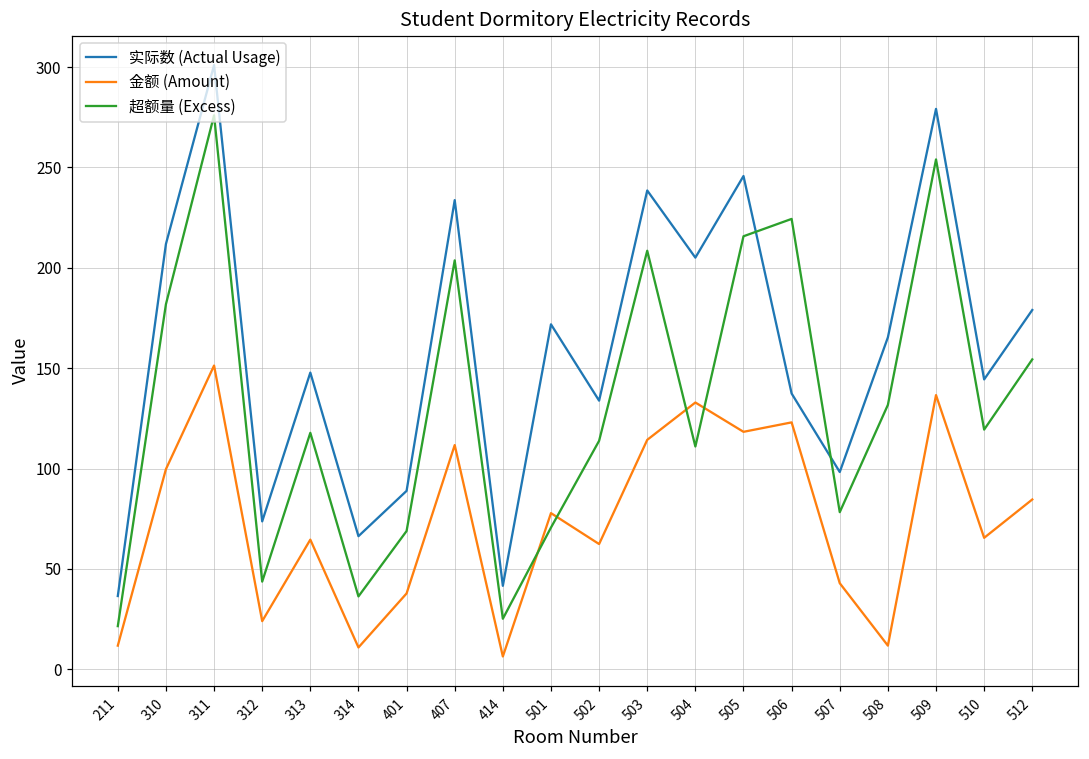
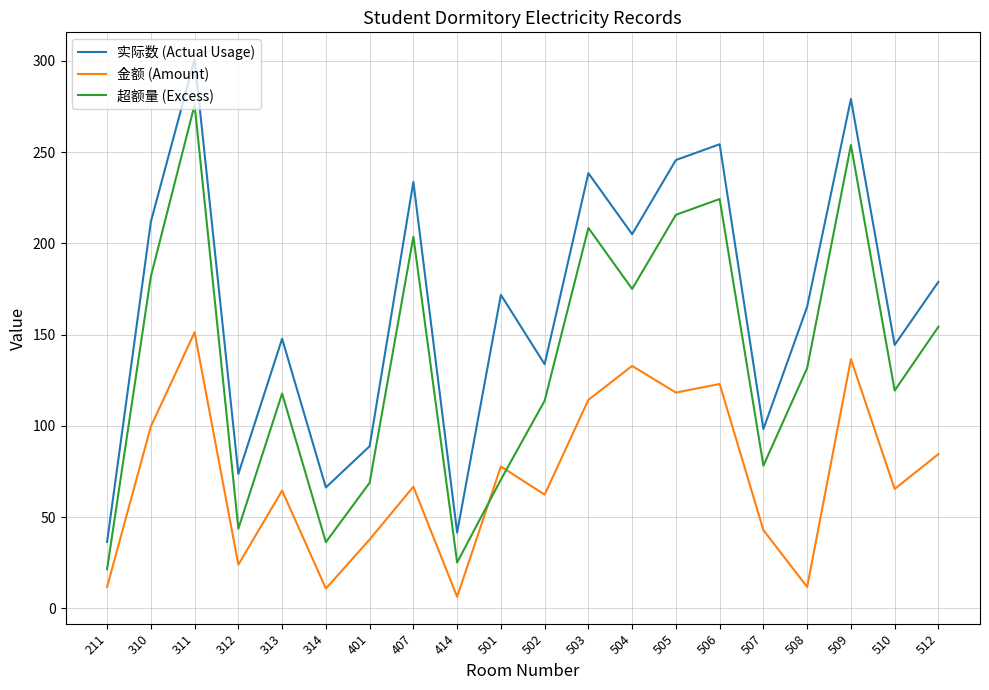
  {
    "实际数 (Actual Usage)": {
      "211": 37,
      "310": 212,
      "312": 74,
      "313": 148,
      "314": 66,
      "401": 89,
      "407": 234,
      "414": 42,
      "501": 172,
      "502": 134,
      "503": 239,
      "504": 205,
      "505": 246,
-     "506": 137,
+     "506": 254,
      "507": 98,
      "508": 165,
      "509": 279,
      "510": 144,
      "512": 179
    },
    "金额 (Amount)": {
      "211": 12,
      "310": 100,
      "311": 151,
      "312": 24,
      "313": 65,
      "314": 11,
      "401": 38,
-     "407": 112,
+     "407": 67,
      "414": 6,
      "501": 78,
      "502": 62,
      "503": 114,
      "504": 133,
      "505": 118,
      "506": 123,
      "507": 43,
      "508": 12,
      "509": 137,
      "510": 66,
      "512": 85
    },
    "超额量 (Excess)": {
      "211": 22,
      "310": 182,
      "312": 44,
      "313": 118,
      "314": 36,
      "401": 69,
      "407": 204,
      "414": 25,
      "501": 71,
      "502": 114,
      "503": 209,
-     "504": 111,
+     "504": 175,
      "505": 216,
      "506": 224,
      "507": 78,
      "508": 132,
      "509": 254,
      "510": 119,
      "512": 154
    }
  }
